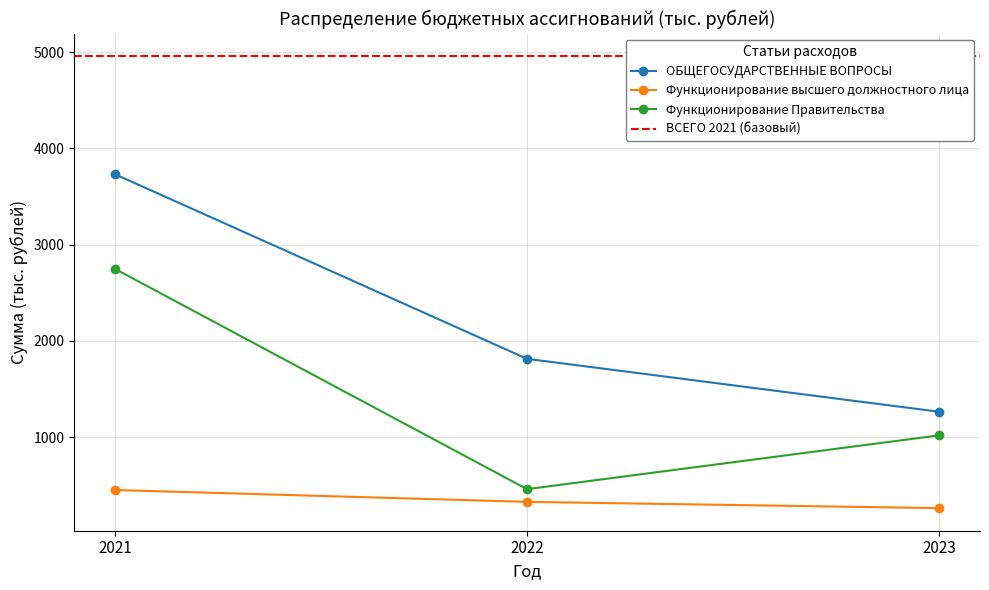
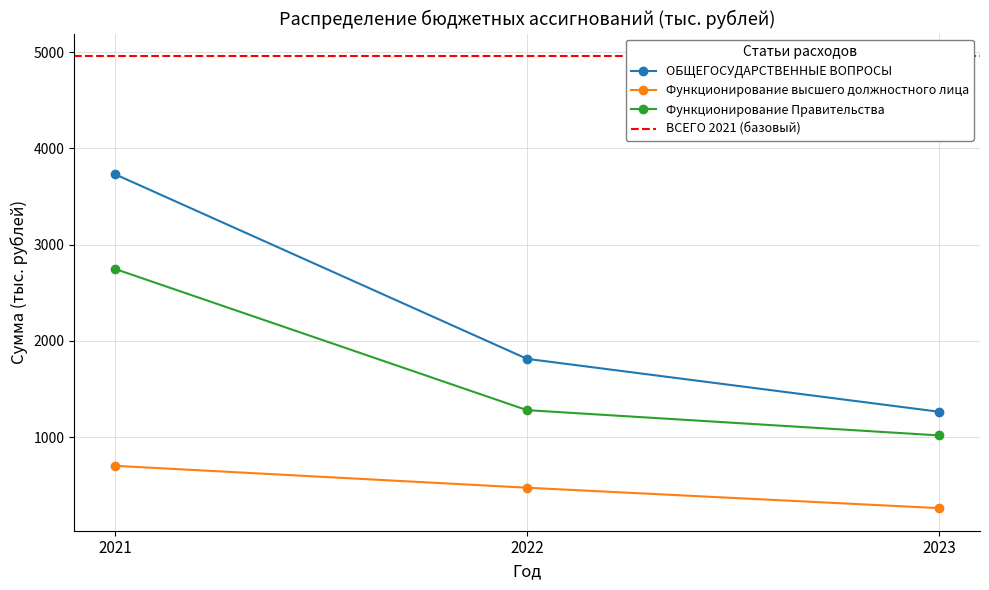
  {
    "ОБЩЕГОСУДАРСТВЕННЫЕ ВОПРОСЫ": {
      "2021": 3700,
      "2022": 1800,
      "2023": 1300
    },
    "Функционирование высшего должностного лица": {
-     "2021": 400,
-     "2022": 300,
+     "2021": 700,
+     "2022": 500,
      "2023": 300
    },
    "Функционирование Правительства": {
      "2021": 2700,
-     "2022": 500,
+     "2022": 1300,
      "2023": 1000
    }
  }
